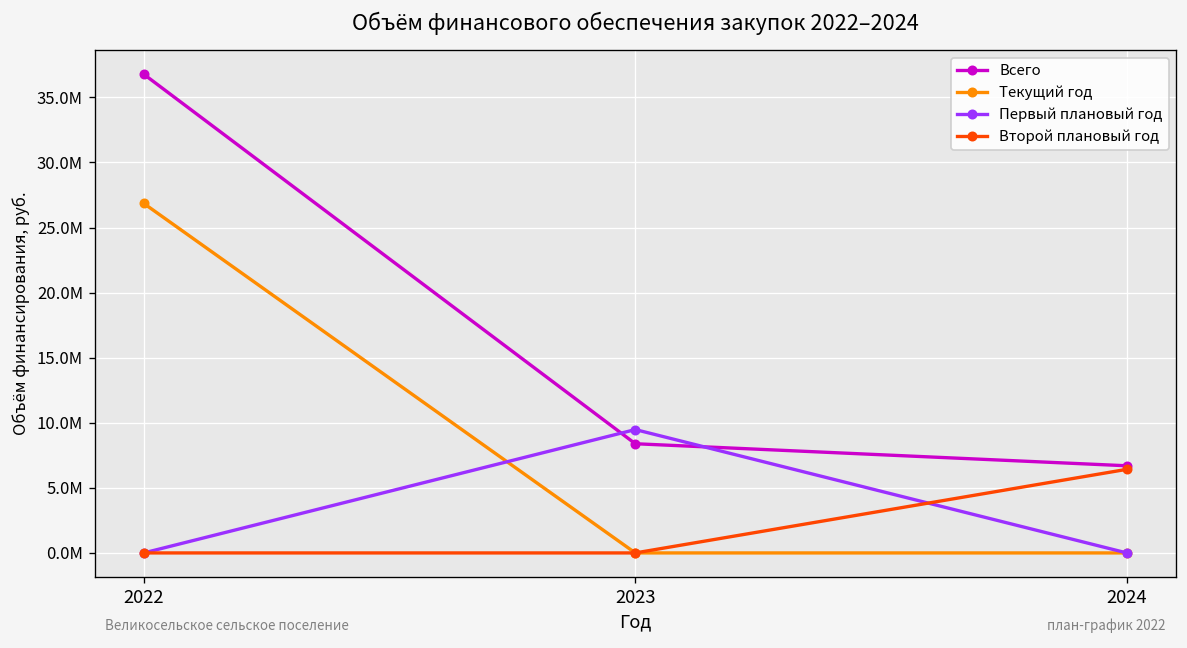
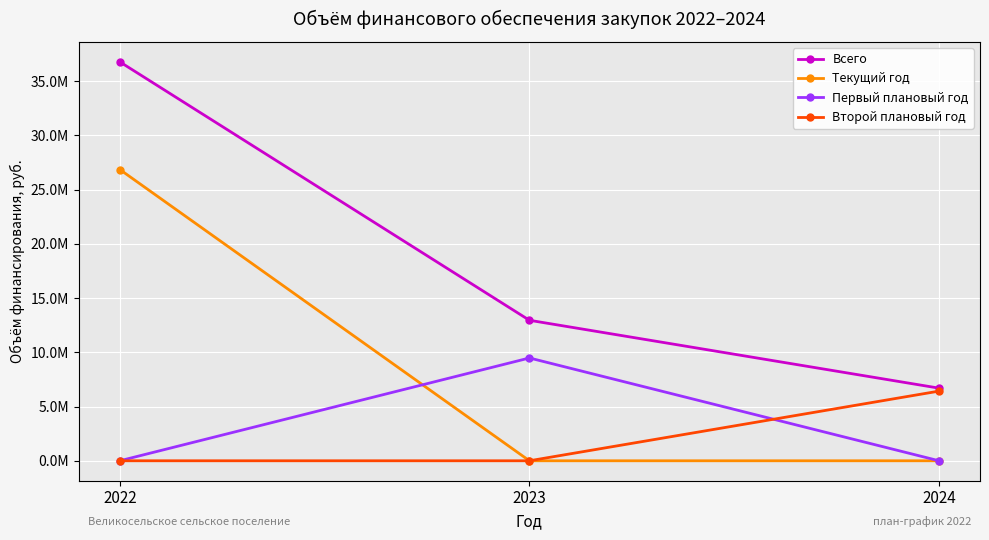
  {
    "Всего": {
      "2022": 36800000,
-     "2023": 8400000,
+     "2023": 13000000,
      "2024": 6700000
    },
    "Текущий год": {
      "2022": 26900000
    },
    "Первый плановый год": {
      "2023": 9500000
    },
    "Второй плановый год": {
      "2024": 6400000
    }
  }
